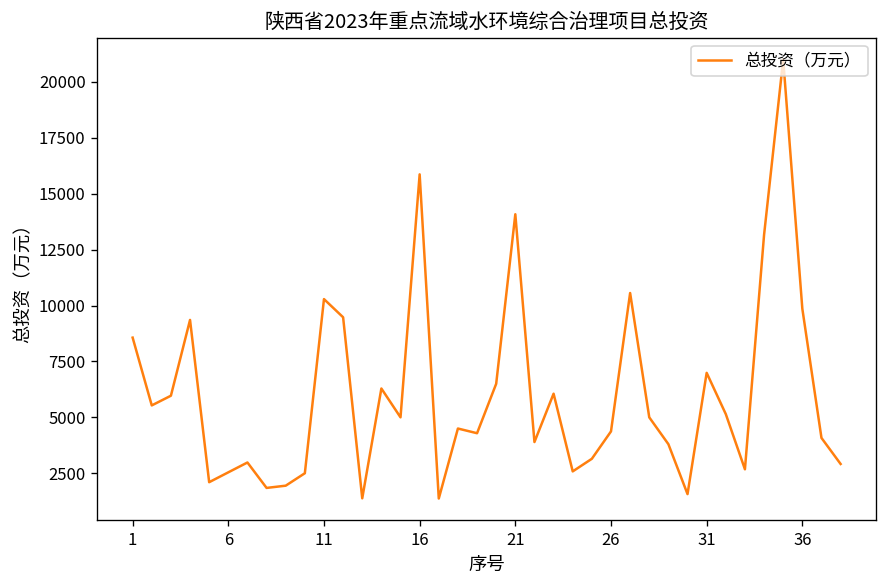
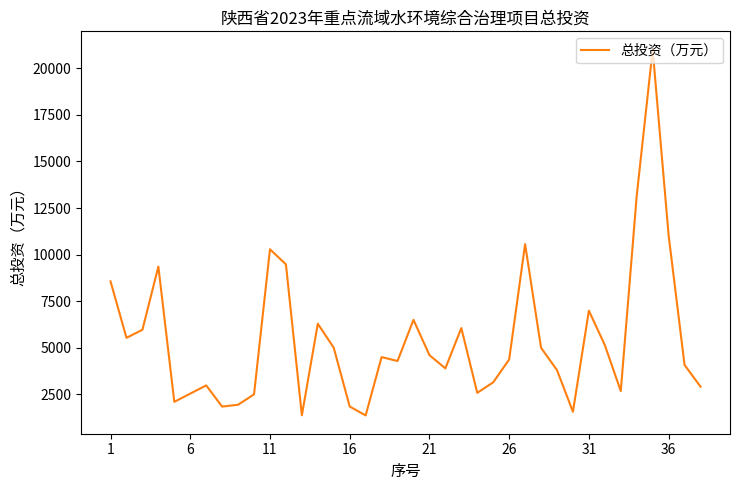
  {
    "1": 8600,
    "6": 2500,
    "11": 10300,
-   "16": 15900,
-   "21": 14100,
+   "16": 1800,
+   "21": 4600,
    "26": 4400,
    "31": 7000,
-   "36": 9900
+   "36": 11000
  }
